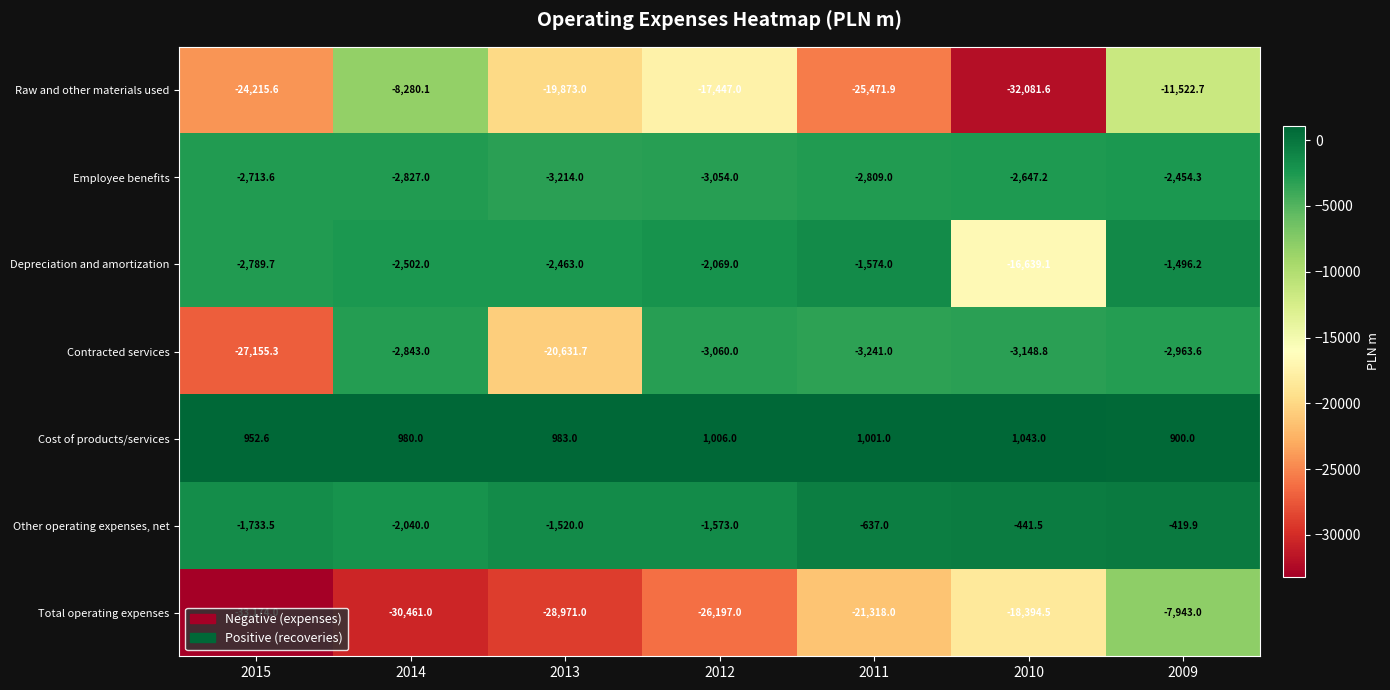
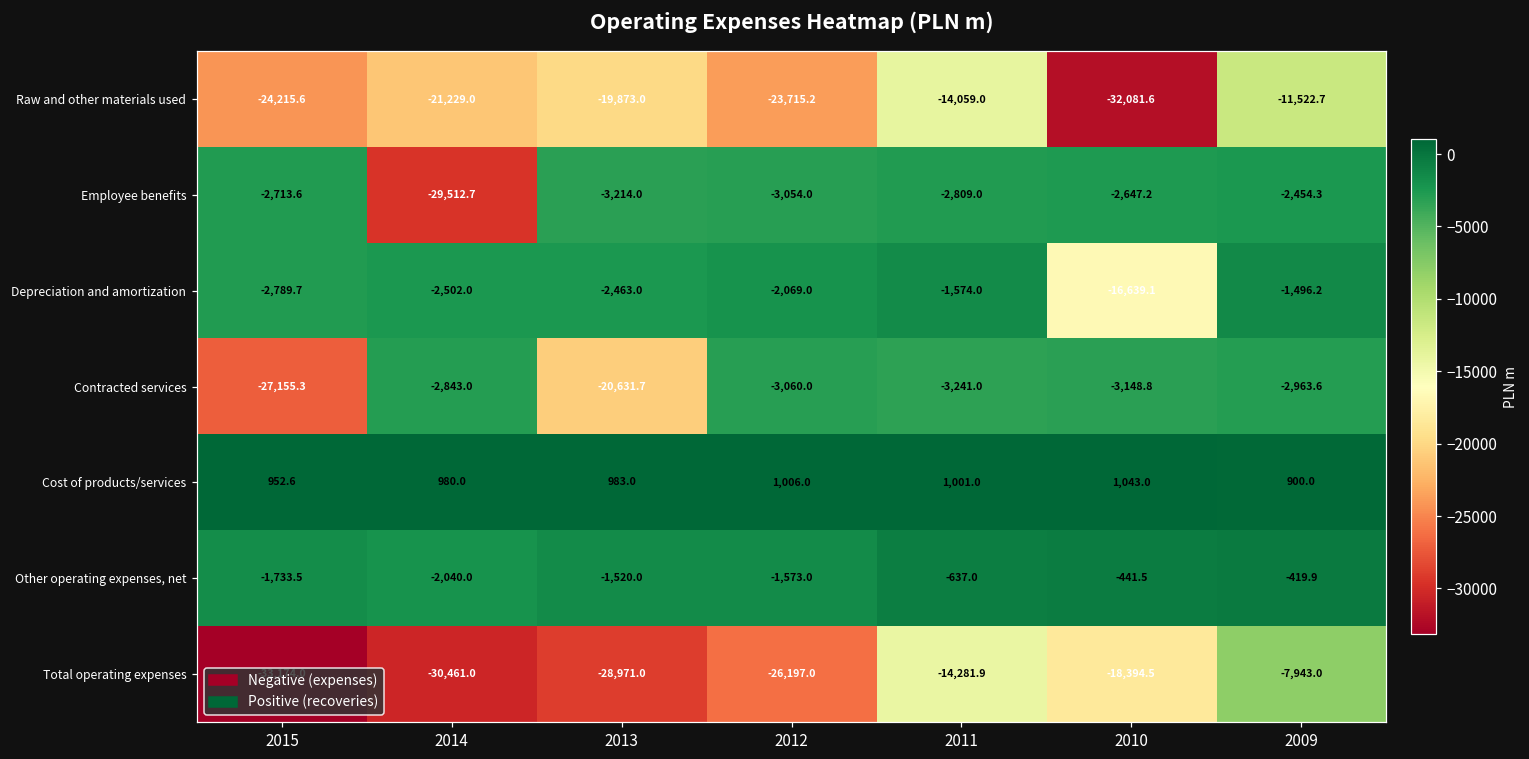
  {
    "Raw and other materials used": {
      "2015": "-24,215.6",
-     "2014": "-8,280.1",
+     "2014": "-21,229.0",
      "2013": "-19,873.0",
-     "2012": "-17,447.0",
-     "2011": "-25,471.9",
+     "2012": "-23,715.2",
+     "2011": "-14,059.0",
      "2010": "-32,081.6",
      "2009": "-11,522.7"
    },
    "Employee benefits": {
      "2015": "-2,713.6",
-     "2014": "-2,827.0",
+     "2014": "-29,512.7",
      "2013": "-3,214.0",
      "2012": "-3,054.0",
      "2011": "-2,809.0",
      "2010": "-2,647.2",
      "2009": "-2,454.3"
    },
    "Depreciation and amortization": {
      "2015": "-2,789.7",
      "2014": "-2,502.0",
      "2013": "-2,463.0",
      "2012": "-2,069.0",
      "2011": "-1,574.0",
      "2010": "-16,639.1",
      "2009": "-1,496.2"
    },
    "Contracted services": {
      "2015": "-27,155.3",
      "2014": "-2,843.0",
      "2013": "-20,631.7",
      "2012": "-3,060.0",
      "2011": "-3,241.0",
      "2010": "-3,148.8",
      "2009": "-2,963.6"
    },
    "Cost of products/services": {
      "2015": "952.6",
      "2014": "980.0",
      "2013": "983.0",
      "2012": "1,006.0",
      "2011": "1,001.0",
      "2010": "1,043.0",
      "2009": "900.0"
    },
    "Other operating expenses, net": {
      "2015": "-1,733.5",
      "2014": "-2,040.0",
      "2013": "-1,520.0",
      "2012": "-1,573.0",
      "2011": "-637.0",
      "2010": "-441.5",
      "2009": "-419.9"
    },
    "Total operating expenses": {
      "2014": "-30,461.0",
      "2013": "-28,971.0",
      "2012": "-26,197.0",
-     "2011": "-21,318.0",
+     "2011": "-14,281.9",
      "2010": "-18,394.5",
      "2009": "-7,943.0"
    }
  }
